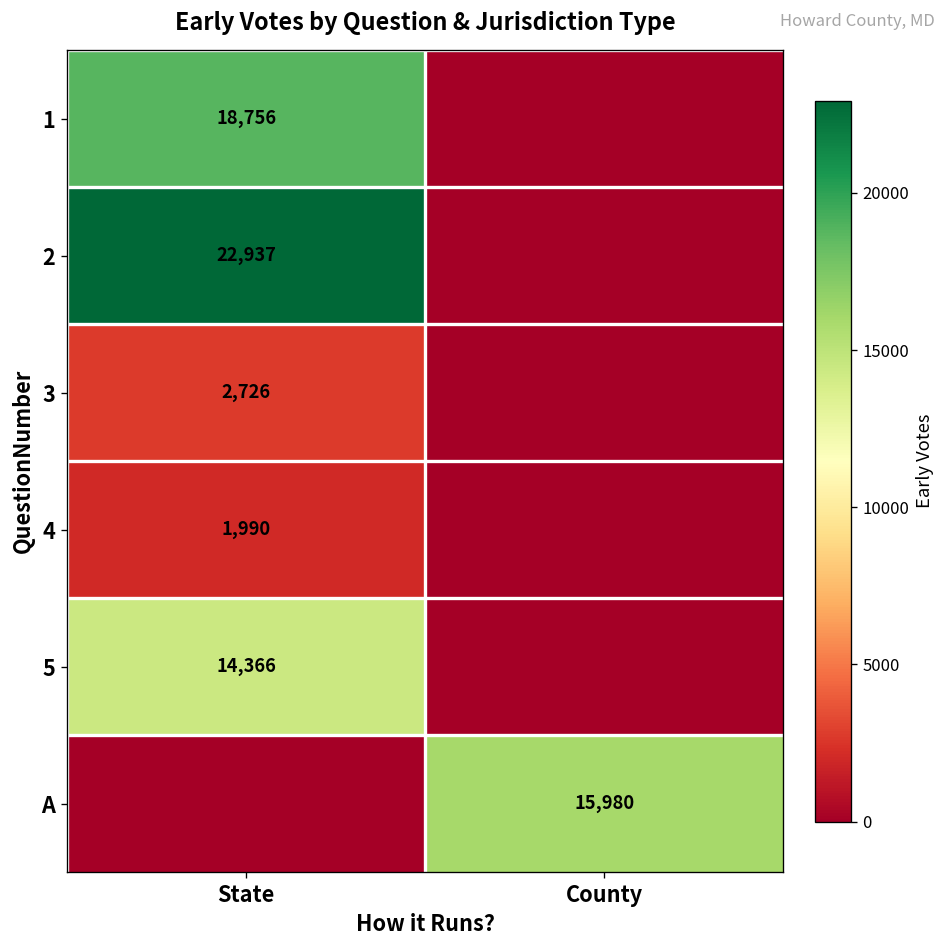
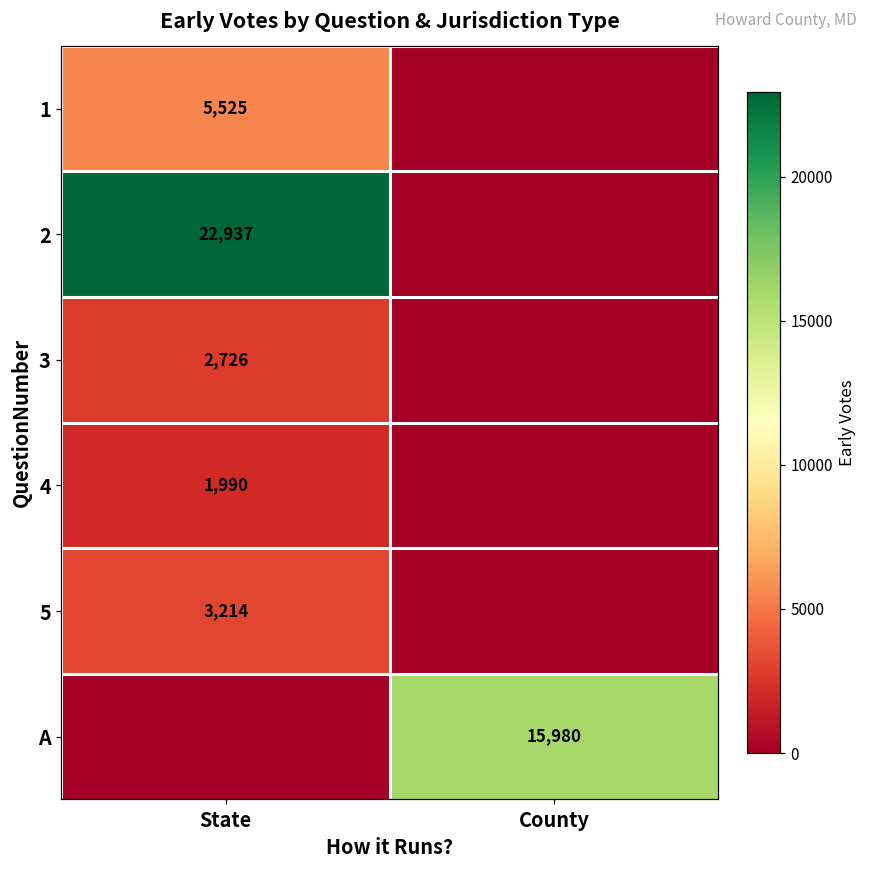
  {
    "1": {
-     "State": "18,756"
+     "State": "5,525"
    },
    "2": {
      "State": "22,937"
    },
    "3": {
      "State": "2,726"
    },
    "4": {
      "State": "1,990"
    },
    "5": {
-     "State": "14,366"
+     "State": "3,214"
    },
    "A": {
      "County": "15,980"
    }
  }
